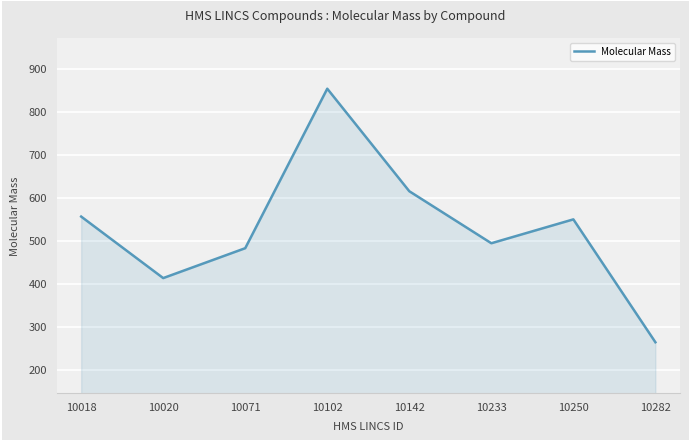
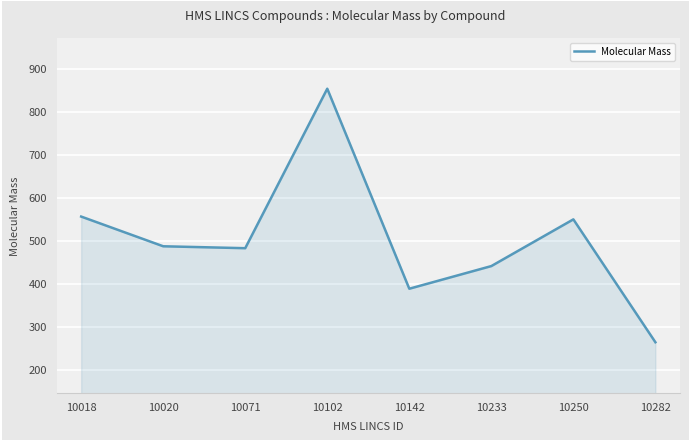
  {
    "10018": 560,
-   "10020": 410,
+   "10020": 490,
    "10071": 480,
    "10102": 850,
-   "10142": 620,
-   "10233": 490,
+   "10142": 390,
+   "10233": 440,
    "10250": 550,
    "10282": 260
  }
